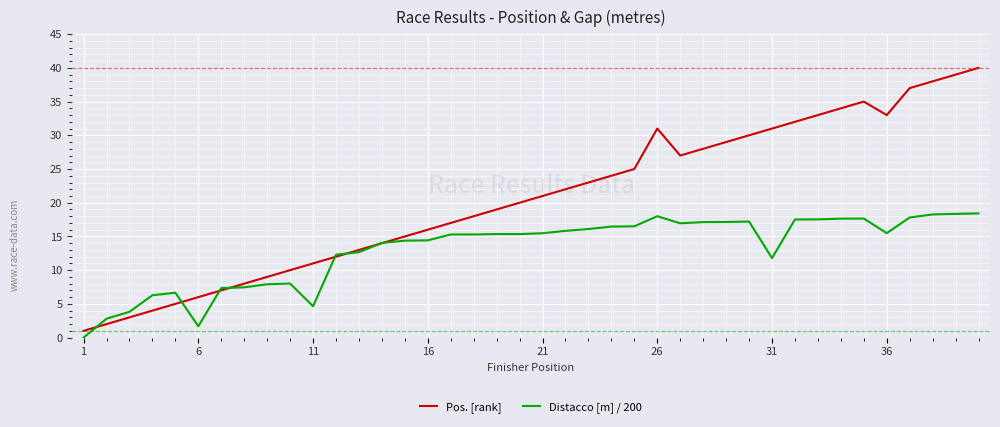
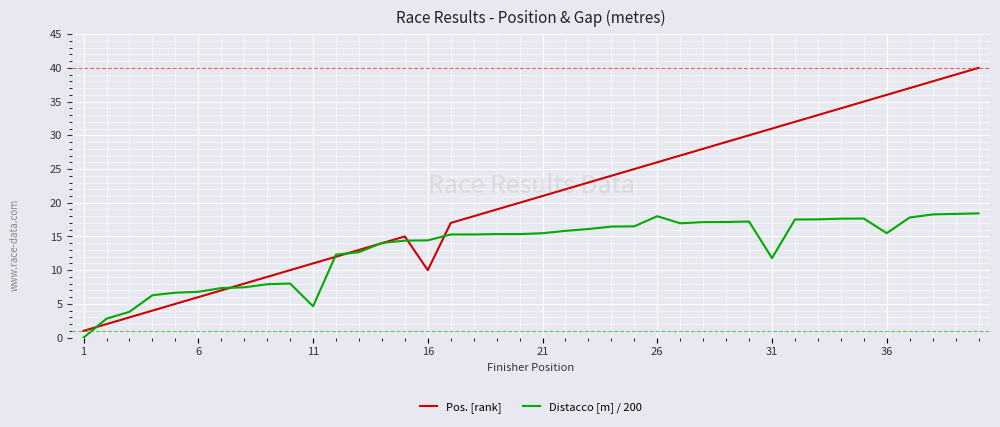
  {
    "Pos. [rank]": {
      "1": 1,
      "6": 6,
      "11": 11,
-     "16": 16,
+     "16": 10,
      "21": 21,
-     "26": 31,
+     "26": 26,
      "31": 31,
-     "36": 33
+     "36": 36
    },
    "Distacco [m] / 200": {
      "1": 0,
-     "6": 2,
+     "6": 7,
      "11": 5,
      "16": 14,
      "21": 15,
      "26": 18,
      "31": 12,
      "36": 15
    }
  }
